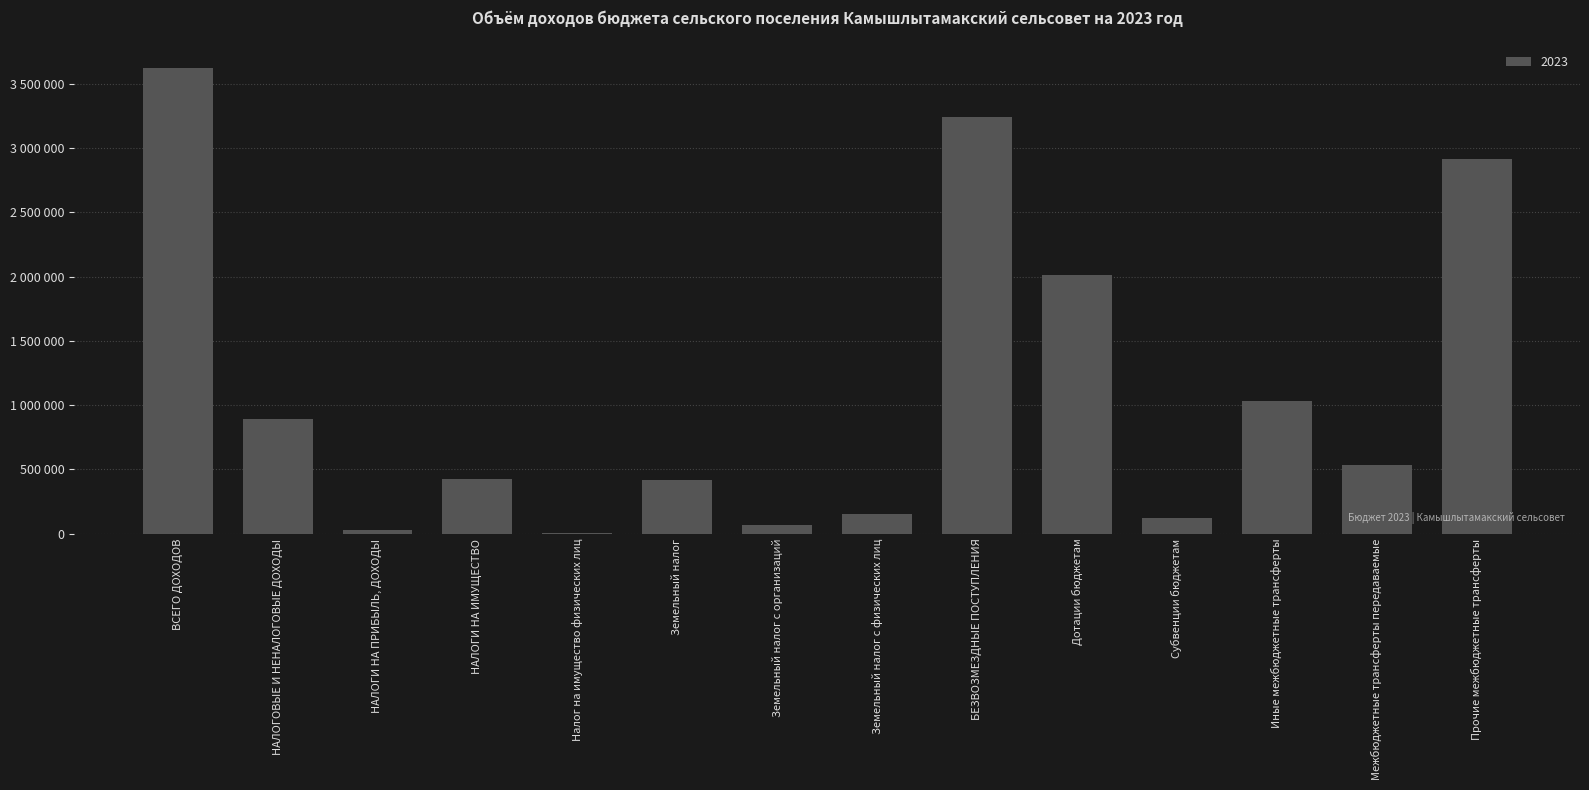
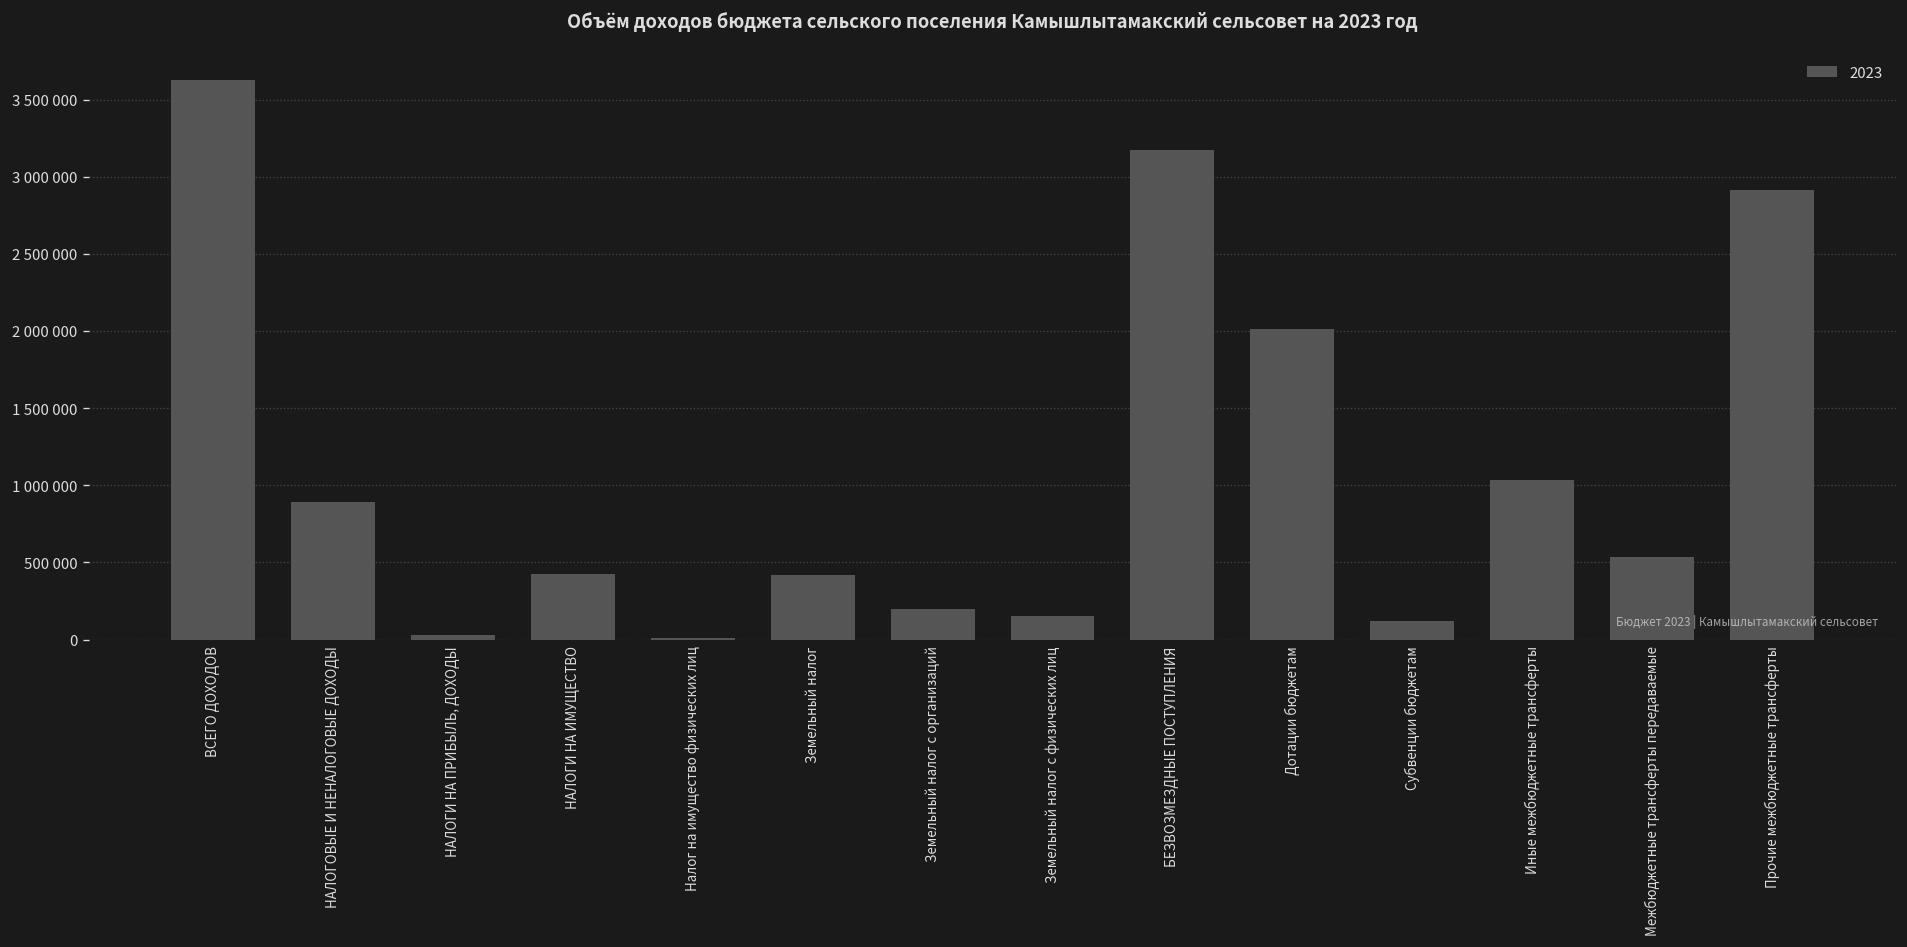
  {
    "ВСЕГО ДОХОДОВ": 3630000,
    "НАЛОГОВЫЕ И НЕНАЛОГОВЫЕ ДОХОДЫ": 890000,
    "НАЛОГИ НА ПРИБЫЛЬ, ДОХОДЫ": 30000,
    "НАЛОГИ НА ИМУЩЕСТВО": 430000,
    "Земельный налог": 420000,
-   "Земельный налог с организаций": 60000,
+   "Земельный налог с организаций": 200000,
    "Земельный налог с физических лиц": 160000,
-   "БЕЗВОЗМЕЗДНЫЕ ПОСТУПЛЕНИЯ": 3240000,
+   "БЕЗВОЗМЕЗДНЫЕ ПОСТУПЛЕНИЯ": 3170000,
    "Дотации бюджетам": 2010000,
    "Субвенции бюджетам": 120000,
    "Иные межбюджетные трансферты": 1030000,
    "Межбюджетные трансферты передаваемые": 530000
  }
